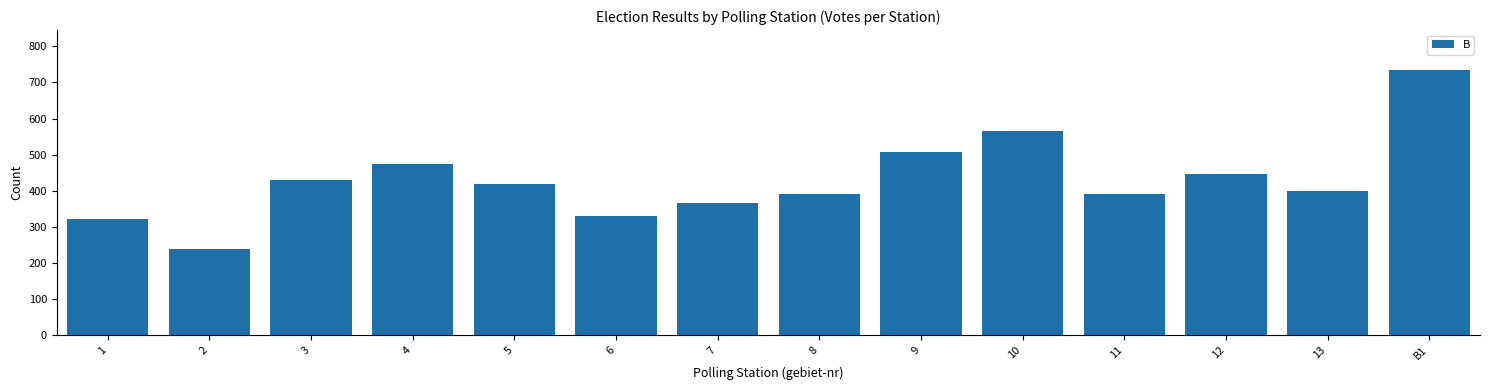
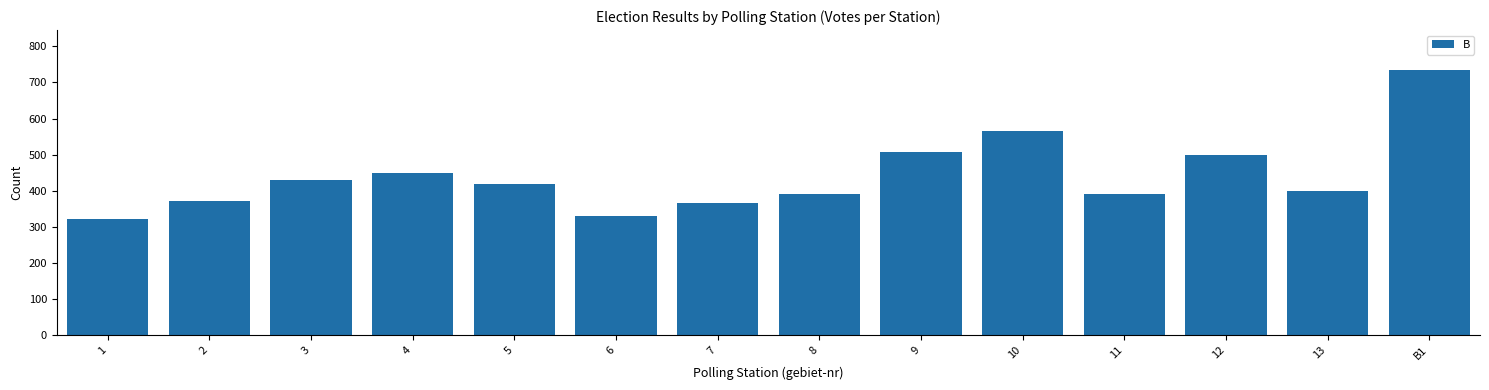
  {
    "1": 320,
-   "2": 240,
+   "2": 370,
    "3": 430,
-   "4": 480,
+   "4": 450,
    "5": 420,
    "6": 330,
    "7": 370,
    "8": 390,
    "9": 510,
    "10": 570,
    "11": 390,
-   "12": 450,
+   "12": 500,
    "13": 400,
    "B1": 740
  }
